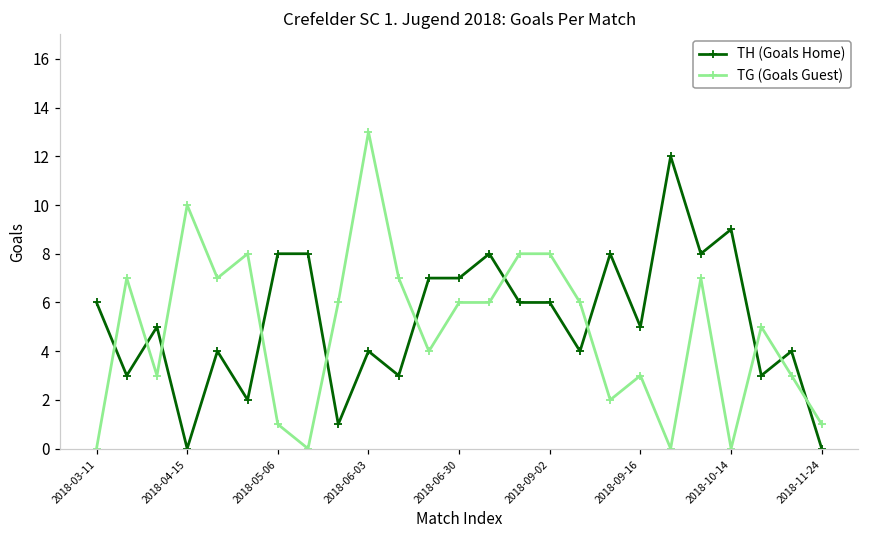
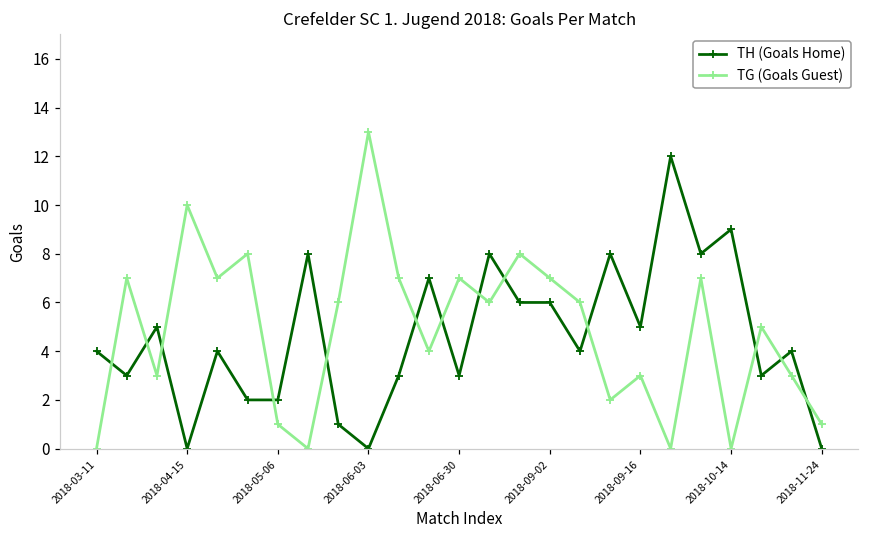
  {
    "TH (Goals Home)": {
-     "2018-03-11": 6,
+     "2018-03-11": 4,
      "2018-04-15": 0,
-     "2018-05-06": 8,
-     "2018-06-03": 4,
-     "2018-06-30": 7,
+     "2018-05-06": 2,
+     "2018-06-03": 0,
+     "2018-06-30": 3,
      "2018-09-02": 6,
      "2018-09-16": 5,
      "2018-10-14": 9,
      "2018-11-24": 0
    },
    "TG (Goals Guest)": {
      "2018-03-11": 0,
      "2018-04-15": 10,
      "2018-05-06": 1,
      "2018-06-03": 13,
-     "2018-06-30": 6,
-     "2018-09-02": 8,
+     "2018-06-30": 7,
+     "2018-09-02": 7,
      "2018-09-16": 3,
      "2018-10-14": 0,
      "2018-11-24": 1
    }
  }
